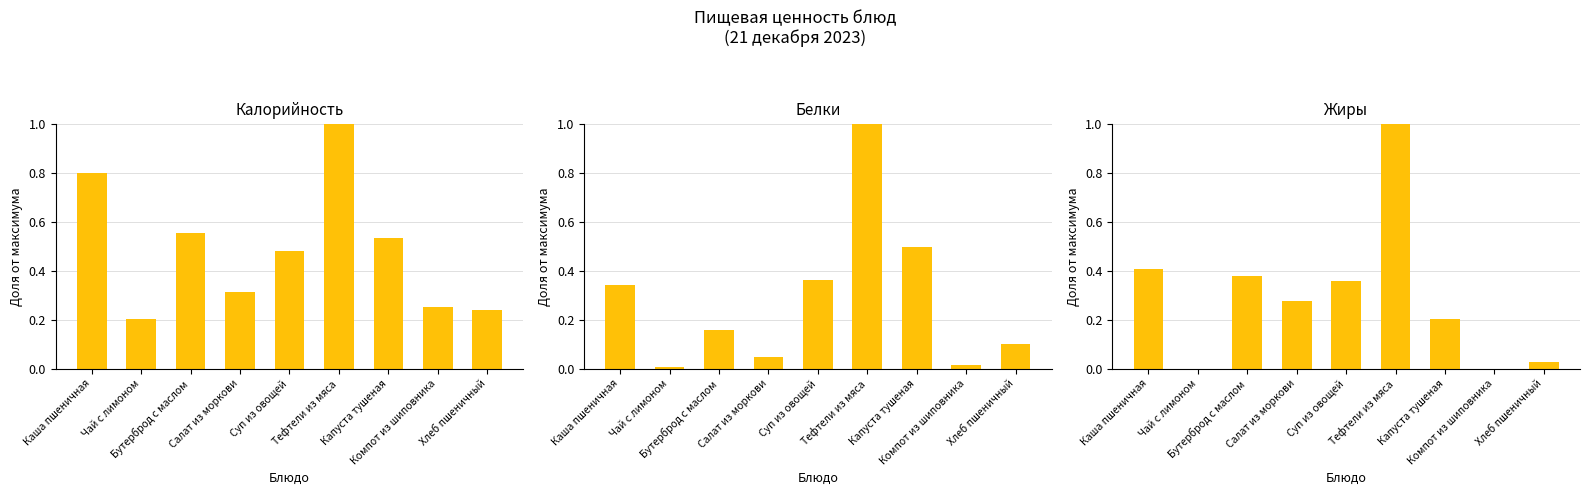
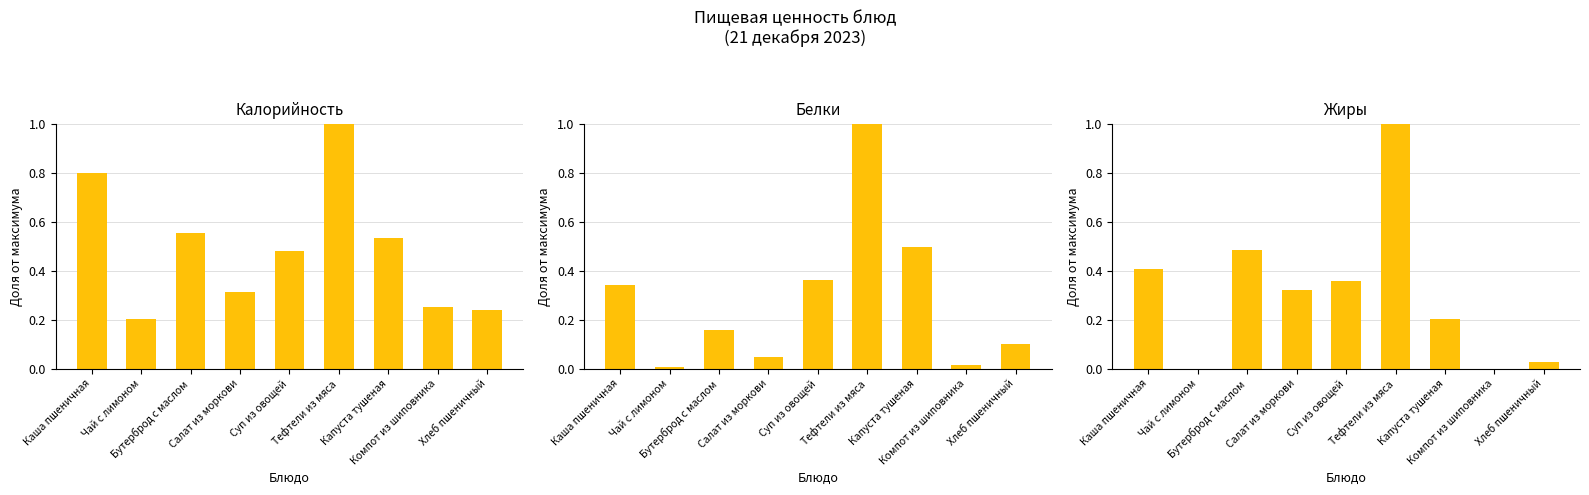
  {
    "Калорийность": {
      "Каша пшеничная": 0.80,
      "Чай с лимоном": 0.20,
      "Бутерброд с маслом": 0.55,
      "Салат из моркови": 0.31,
      "Суп из овощей": 0.48,
      "Тефтели из мяса": 1.00,
      "Капуста тушеная": 0.53,
      "Компот из шиповника": 0.25,
      "Хлеб пшеничный": 0.24
    },
    "Белки": {
      "Каша пшеничная": 0.34,
      "Бутерброд с маслом": 0.16,
      "Салат из моркови": 0.05,
      "Суп из овощей": 0.36,
      "Тефтели из мяса": 1.00,
      "Капуста тушеная": 0.50,
      "Компот из шиповника": 0.01,
      "Хлеб пшеничный": 0.10
    },
    "Жиры": {
      "Каша пшеничная": 0.41,
      "Чай с лимоном": 0.00,
-     "Бутерброд с маслом": 0.38,
-     "Салат из моркови": 0.27,
+     "Бутерброд с маслом": 0.48,
+     "Салат из моркови": 0.32,
      "Суп из овощей": 0.36,
      "Тефтели из мяса": 1.00,
      "Капуста тушеная": 0.20,
      "Компот из шиповника": 0.00,
      "Хлеб пшеничный": 0.03
    }
  }
